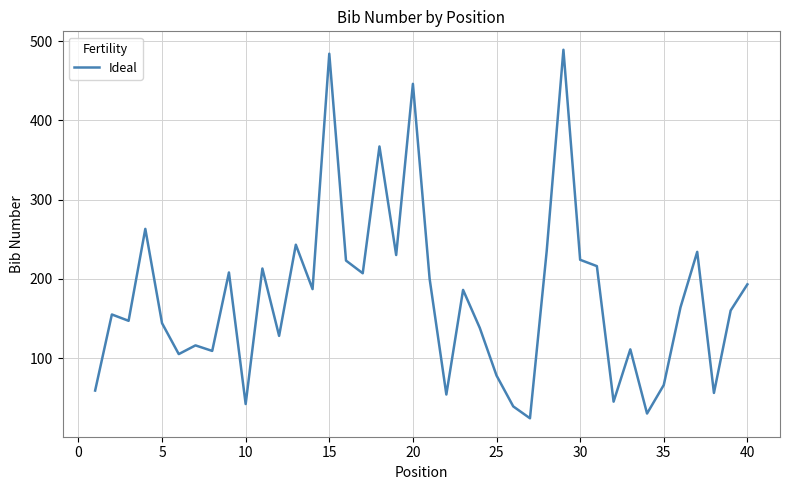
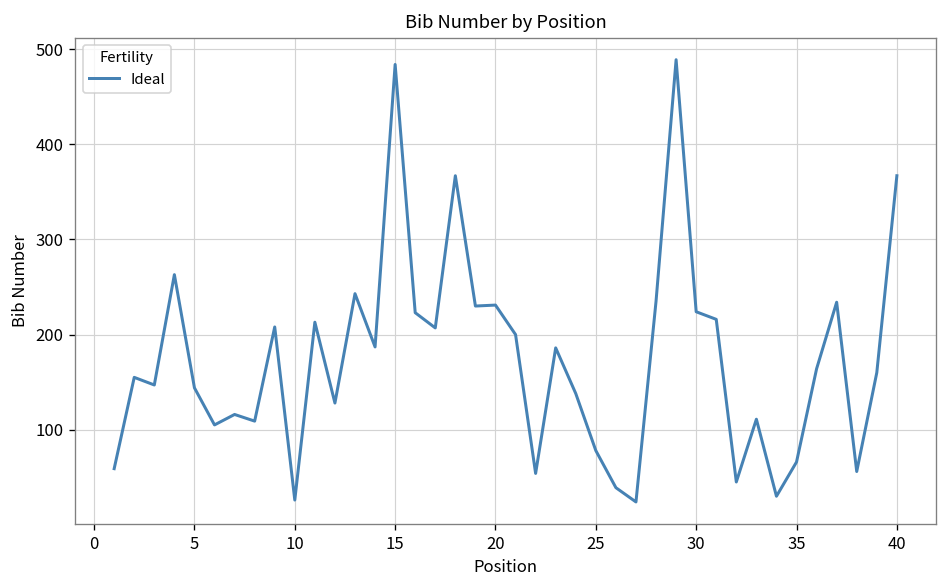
  {
    "5": 140,
-   "10": 40,
+   "10": 30,
    "15": 480,
-   "20": 450,
+   "20": 230,
    "25": 80,
    "30": 220,
    "35": 70,
-   "40": 190
+   "40": 370
  }
